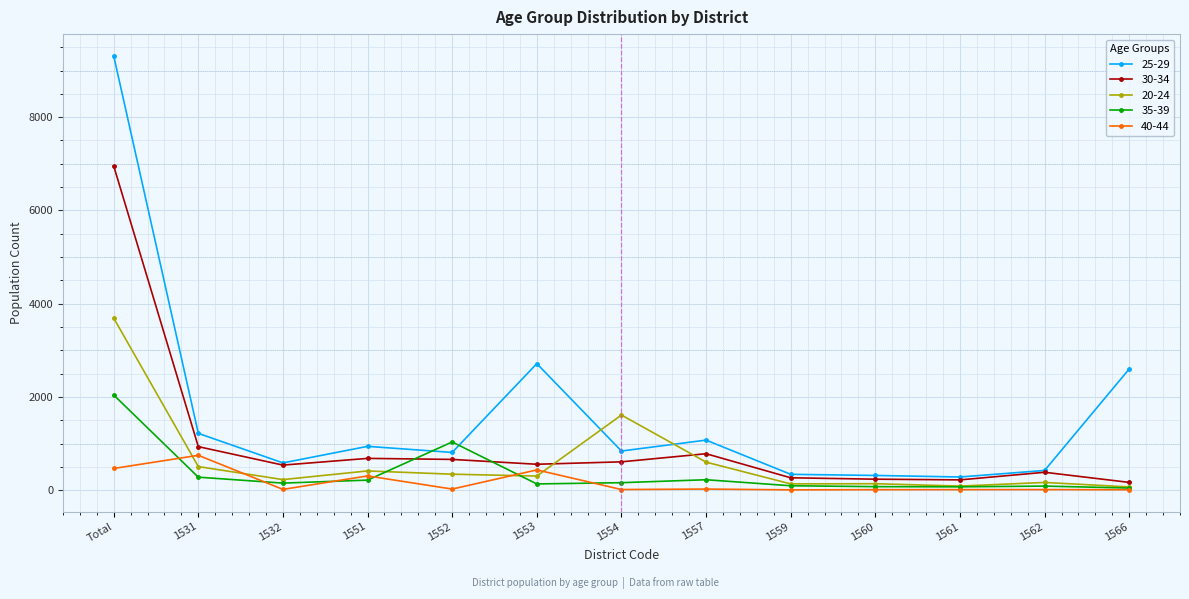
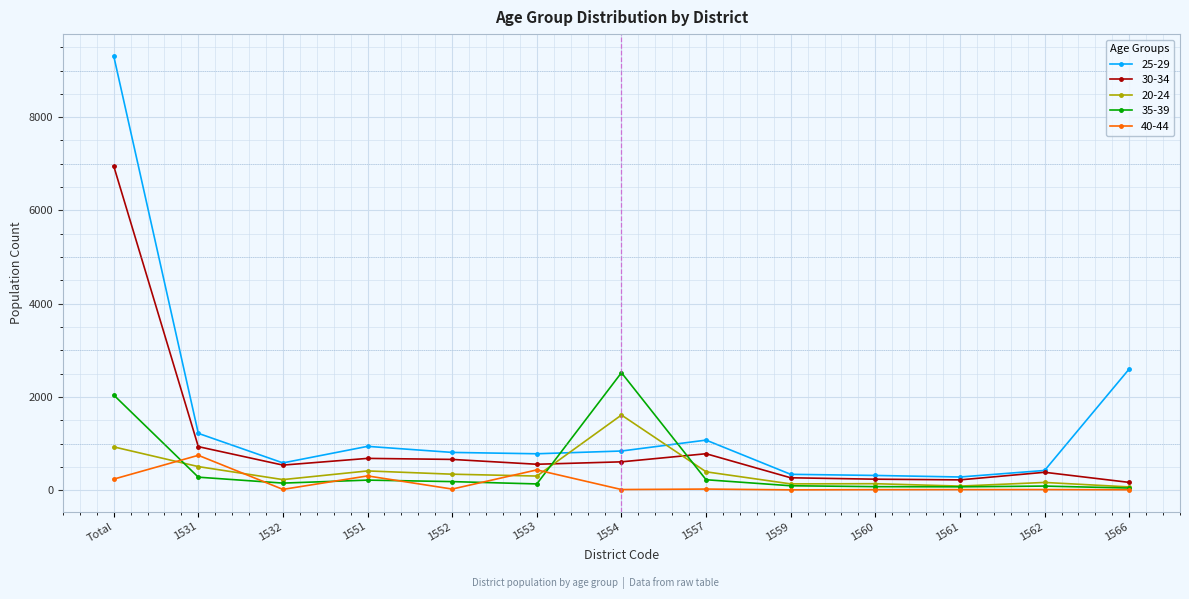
  {
    "25-29": {
      "Total": 9300,
      "1531": 1200,
      "1551": 900,
      "1552": 800,
-     "1553": 2700,
+     "1553": 800,
      "1554": 800,
      "1557": 1100,
      "1559": 300,
      "1560": 300,
      "1561": 300,
      "1566": 2600
    },
    "30-34": {
      "Total": 7000,
      "1531": 900,
      "1551": 700,
      "1552": 700,
      "1553": 600,
      "1554": 600,
      "1557": 800,
      "1559": 300,
      "1560": 200,
      "1561": 200,
      "1566": 200
    },
    "20-24": {
-     "Total": 3700,
+     "Total": 900,
      "1531": 500,
      "1532": 200,
      "1551": 400,
      "1552": 300,
      "1553": 300,
      "1554": 1600,
-     "1557": 600,
+     "1557": 400,
      "1560": 100,
      "1562": 200
    },
    "35-39": {
      "Total": 2000,
      "1531": 300,
      "1532": 200,
      "1551": 200,
-     "1552": 1000,
+     "1552": 200,
      "1553": 100,
-     "1554": 200,
+     "1554": 2500,
      "1557": 200,
      "1560": 100,
      "1562": 100
    },
    "40-44": {
-     "Total": 500,
+     "Total": 200,
      "1531": 700,
      "1532": 0,
      "1551": 300,
      "1552": 0,
      "1553": 400,
      "1554": 0,
      "1557": 0,
      "1559": 0,
      "1560": 0,
      "1561": 0,
      "1562": 0
    }
  }
